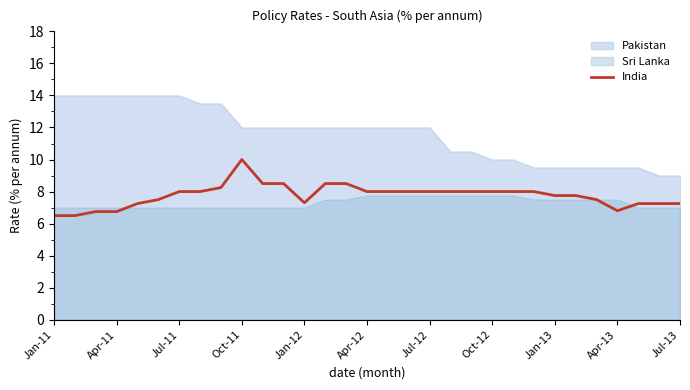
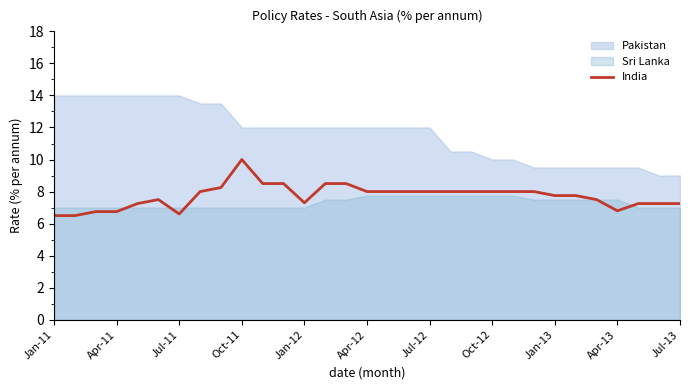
  {
    "India": {
      "Jan-11": 6.5,
      "Apr-11": 6.8,
-     "Jul-11": 8.0,
+     "Jul-11": 6.6,
      "Oct-11": 10.0,
      "Jan-12": 7.3,
      "Apr-12": 8.0,
      "Jul-12": 8.0,
      "Oct-12": 8.0,
      "Jan-13": 7.8,
      "Apr-13": 6.8,
      "Jul-13": 7.3
    }
  }
